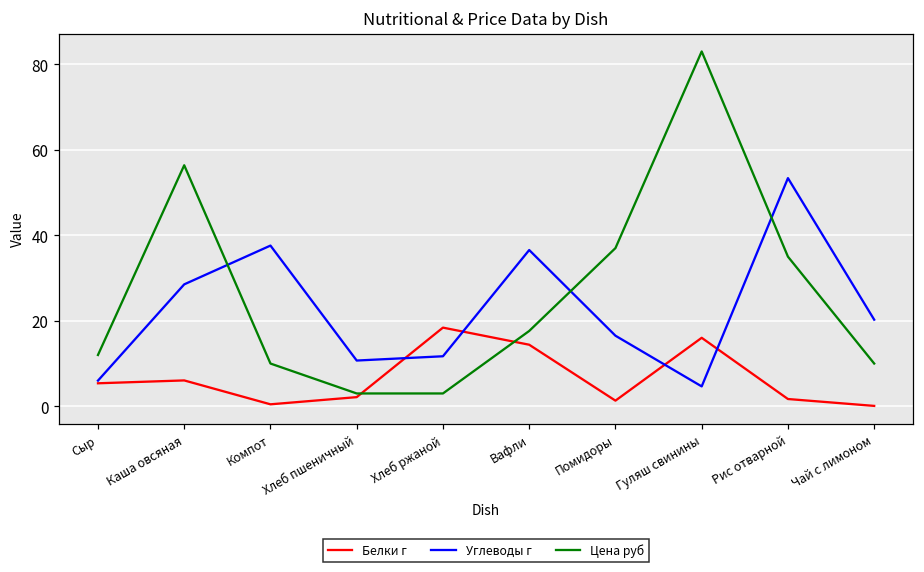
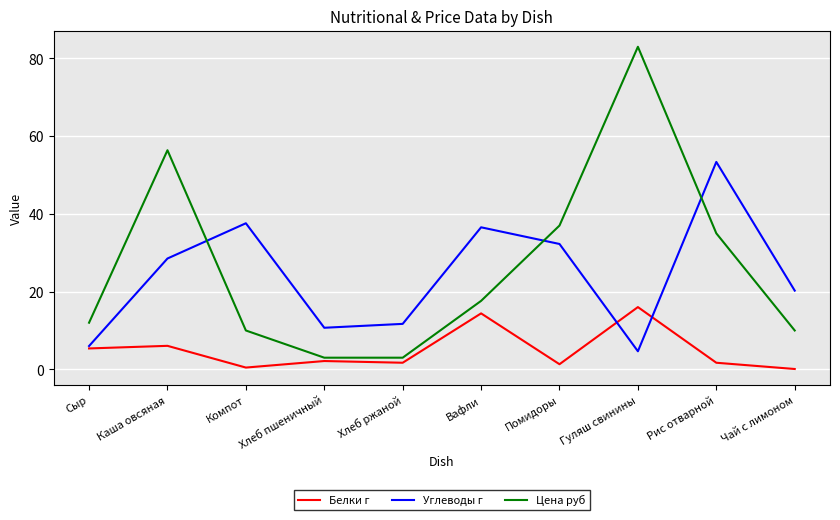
  {
    "Белки г": {
      "Каша овсяная": 6,
      "Компот": 0,
      "Хлеб пшеничный": 2,
-     "Хлеб ржаной": 18,
+     "Хлеб ржаной": 2,
      "Вафли": 14,
      "Помидоры": 1,
      "Гуляш свинины": 16,
      "Рис отварной": 2,
      "Чай с лимоном": 0
    },
    "Углеводы г": {
      "Каша овсяная": 29,
      "Компот": 38,
      "Хлеб пшеничный": 11,
      "Хлеб ржаной": 12,
      "Вафли": 37,
-     "Помидоры": 17,
+     "Помидоры": 32,
      "Гуляш свинины": 5,
      "Рис отварной": 53,
      "Чай с лимоном": 20
    },
    "Цена руб": {
      "Сыр": 12,
      "Каша овсяная": 56,
      "Компот": 10,
      "Хлеб пшеничный": 3,
      "Хлеб ржаной": 3,
      "Вафли": 18,
      "Помидоры": 37,
      "Гуляш свинины": 83,
      "Рис отварной": 35,
      "Чай с лимоном": 10
    }
  }
